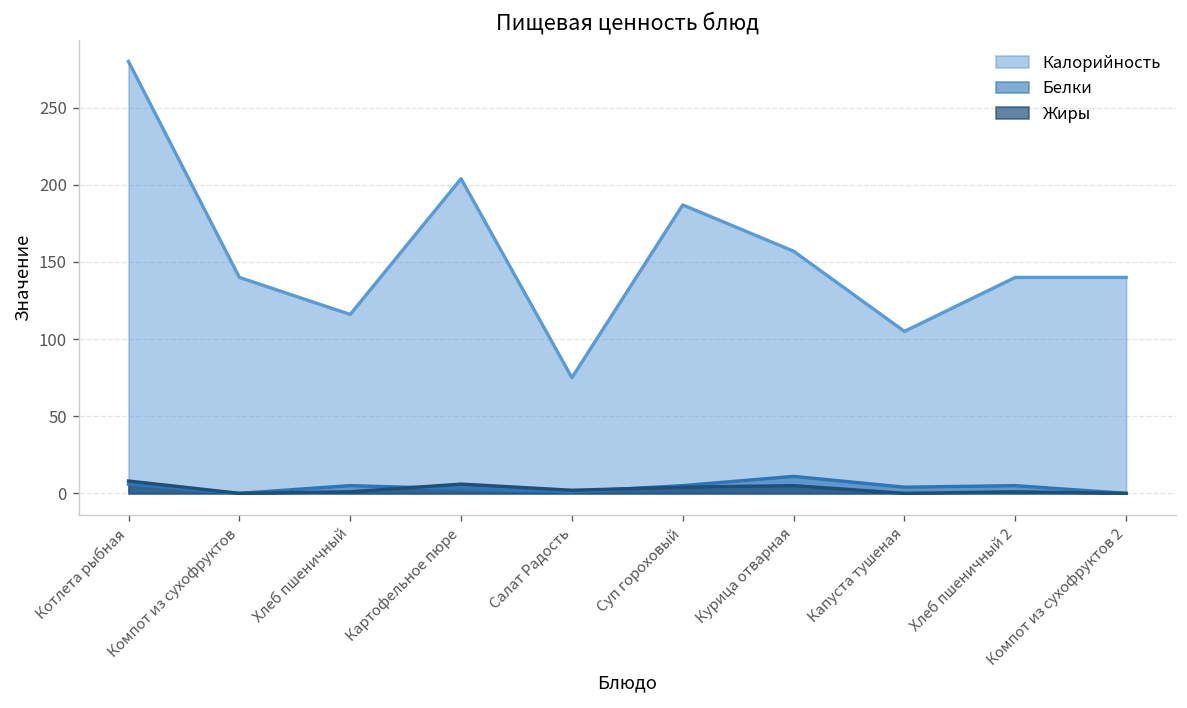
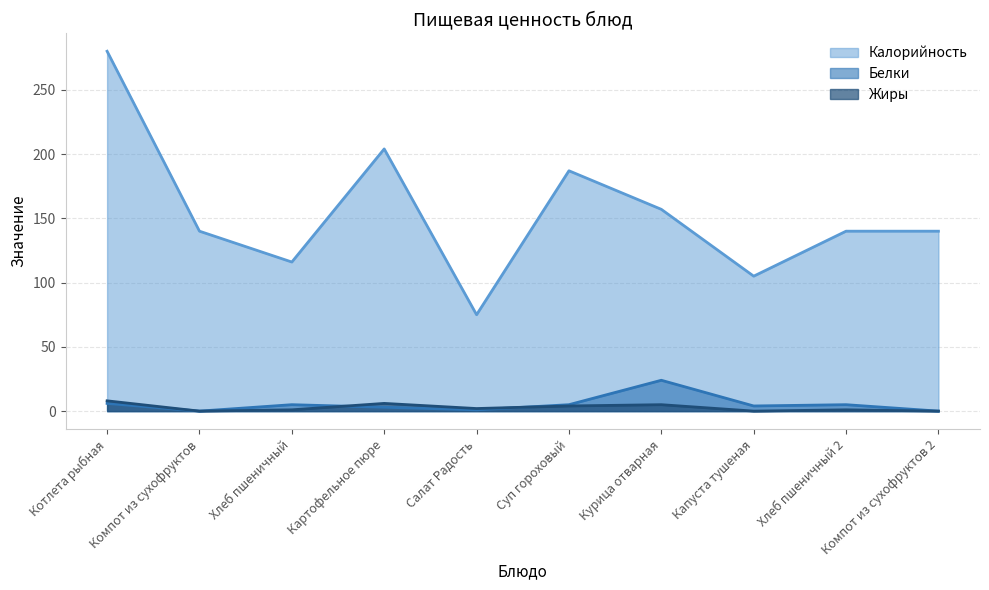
  {
    "Калорийность": {
      "Котлета рыбная": 280,
      "Компот из сухофруктов": 140,
      "Хлеб пшеничный": 116,
      "Картофельное пюре": 204,
      "Салат Радость": 75,
      "Суп гороховый": 187,
      "Курица отварная": 157,
      "Капуста тушеная": 105,
      "Хлеб пшеничный 2": 140,
      "Компот из сухофруктов 2": 140
    },
    "Белки": {
      "Котлета рыбная": 6,
      "Хлеб пшеничный": 5,
      "Картофельное пюре": 3,
-     "Курица отварная": 11,
+     "Курица отварная": 24,
      "Капуста тушеная": 4,
      "Хлеб пшеничный 2": 5
    },
    "Жиры": {
      "Котлета рыбная": 8,
      "Хлеб пшеничный": 1,
      "Картофельное пюре": 6,
      "Курица отварная": 5,
      "Капуста тушеная": 0,
      "Хлеб пшеничный 2": 1
    }
  }
